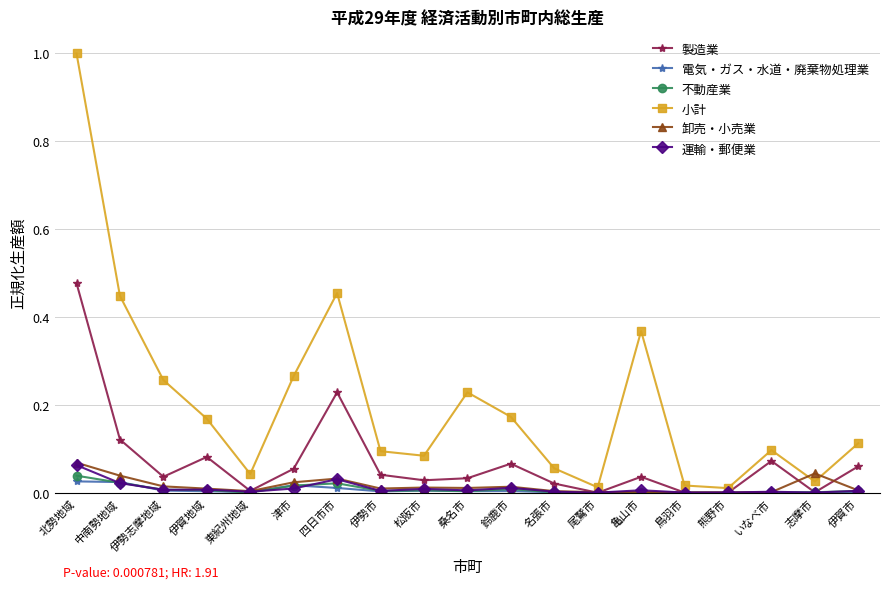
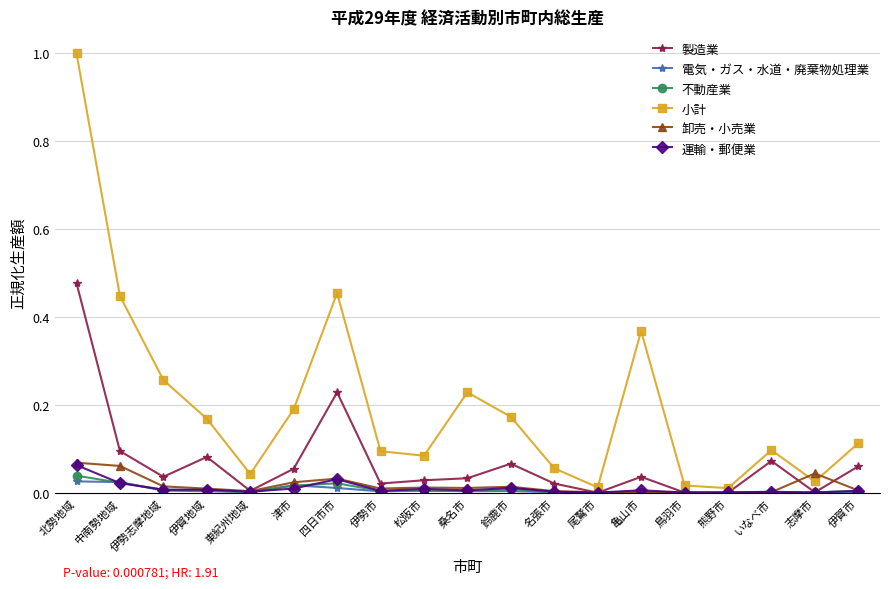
  {
    "製造業": {
      "北勢地域": 0.48,
-     "中南勢地域": 0.12,
+     "中南勢地域": 0.10,
      "伊勢志摩地域": 0.04,
      "伊賀地域": 0.08,
      "津市": 0.05,
      "四日市市": 0.23,
-     "伊勢市": 0.04,
+     "伊勢市": 0.02,
      "松阪市": 0.03,
      "桑名市": 0.03,
      "鈴鹿市": 0.07,
      "名張市": 0.02,
      "亀山市": 0.04,
      "いなべ市": 0.07,
      "伊賀市": 0.06
    },
    "電気・ガス・水道・廃棄物処理業": {
      "北勢地域": 0.03,
      "四日市市": 0.01
    },
    "不動産業": {
      "北勢地域": 0.04,
      "四日市市": 0.02
    },
    "小計": {
      "北勢地域": 1.00,
      "中南勢地域": 0.45,
      "伊勢志摩地域": 0.26,
      "伊賀地域": 0.17,
      "東紀州地域": 0.04,
-     "津市": 0.27,
+     "津市": 0.19,
      "四日市市": 0.45,
      "伊勢市": 0.09,
      "松阪市": 0.08,
      "桑名市": 0.23,
      "鈴鹿市": 0.17,
      "名張市": 0.06,
      "尾鷲市": 0.01,
      "亀山市": 0.37,
      "鳥羽市": 0.02,
      "熊野市": 0.01,
      "いなべ市": 0.10,
      "志摩市": 0.03,
      "伊賀市": 0.11
    },
    "卸売・小売業": {
-     "中南勢地域": 0.04,
+     "中南勢地域": 0.06,
      "伊勢志摩地域": 0.01,
      "津市": 0.02,
      "志摩市": 0.04
    },
    "運輸・郵便業": {
      "津市": 0.01
    }
  }
